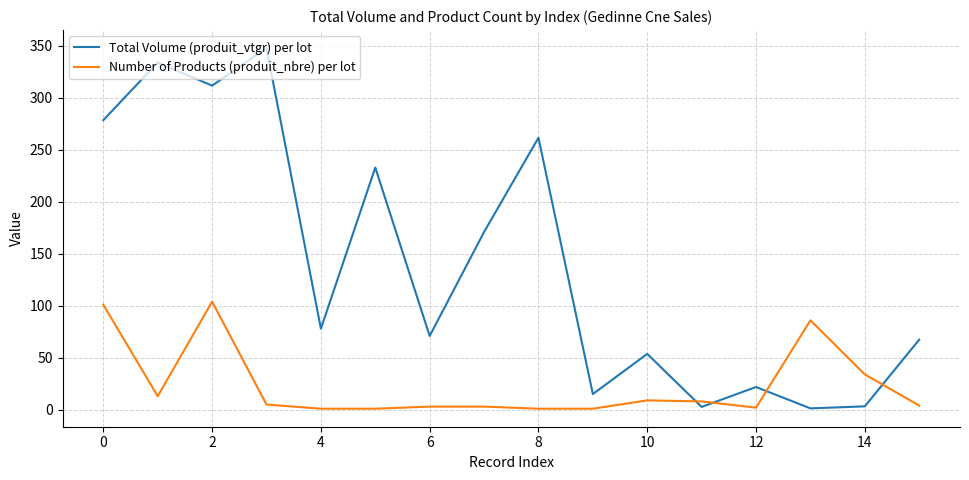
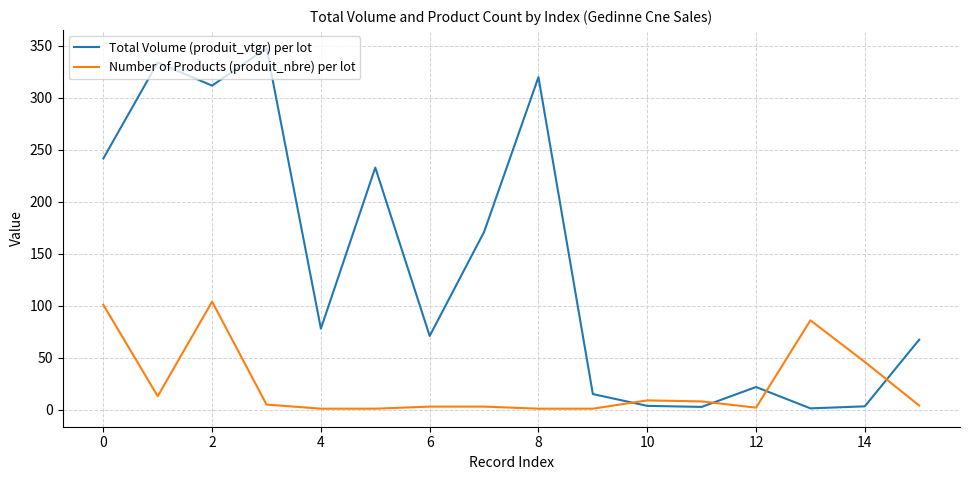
  {
    "Total Volume (produit_vtgr) per lot": {
-     "0": 279,
+     "0": 242,
      "2": 312,
      "4": 78,
      "6": 71,
-     "8": 262,
-     "10": 54,
+     "8": 320,
+     "10": 4,
      "12": 22,
      "14": 3
    },
    "Number of Products (produit_nbre) per lot": {
      "0": 101,
      "2": 104,
      "4": 1,
      "6": 3,
      "8": 1,
      "10": 9,
      "12": 2,
-     "14": 34
+     "14": 46
    }
  }
